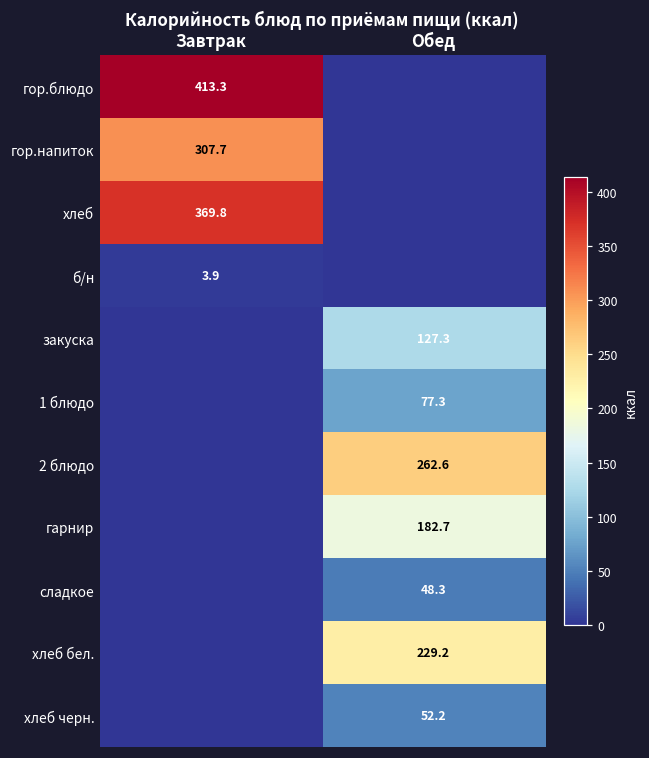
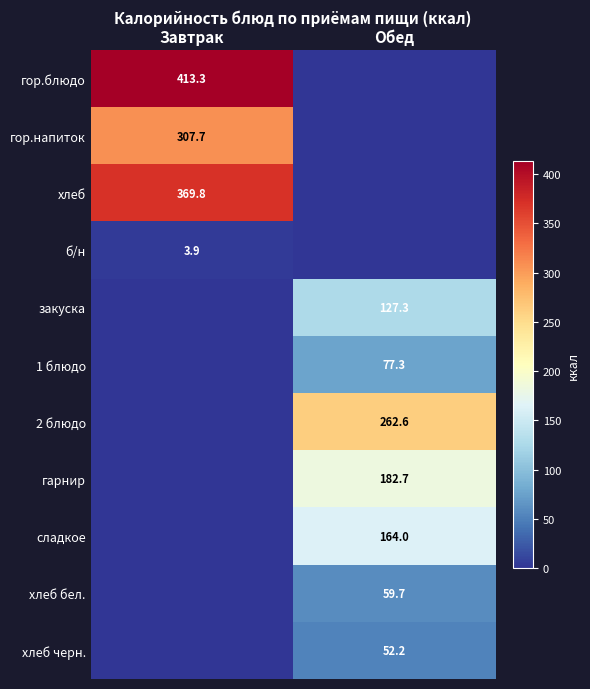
  {
    "гор.блюдо": {
      "Завтрак": 413.3
    },
    "гор.напиток": {
      "Завтрак": 307.7
    },
    "хлеб": {
      "Завтрак": 369.8
    },
    "б/н": {
      "Завтрак": 3.9
    },
    "закуска": {
      "Обед": 127.3
    },
    "1 блюдо": {
      "Обед": 77.3
    },
    "2 блюдо": {
      "Обед": 262.6
    },
    "гарнир": {
      "Обед": 182.7
    },
    "сладкое": {
-     "Обед": 48.3
+     "Обед": 164.0
    },
    "хлеб бел.": {
-     "Обед": 229.2
+     "Обед": 59.7
    },
    "хлеб черн.": {
      "Обед": 52.2
    }
  }
